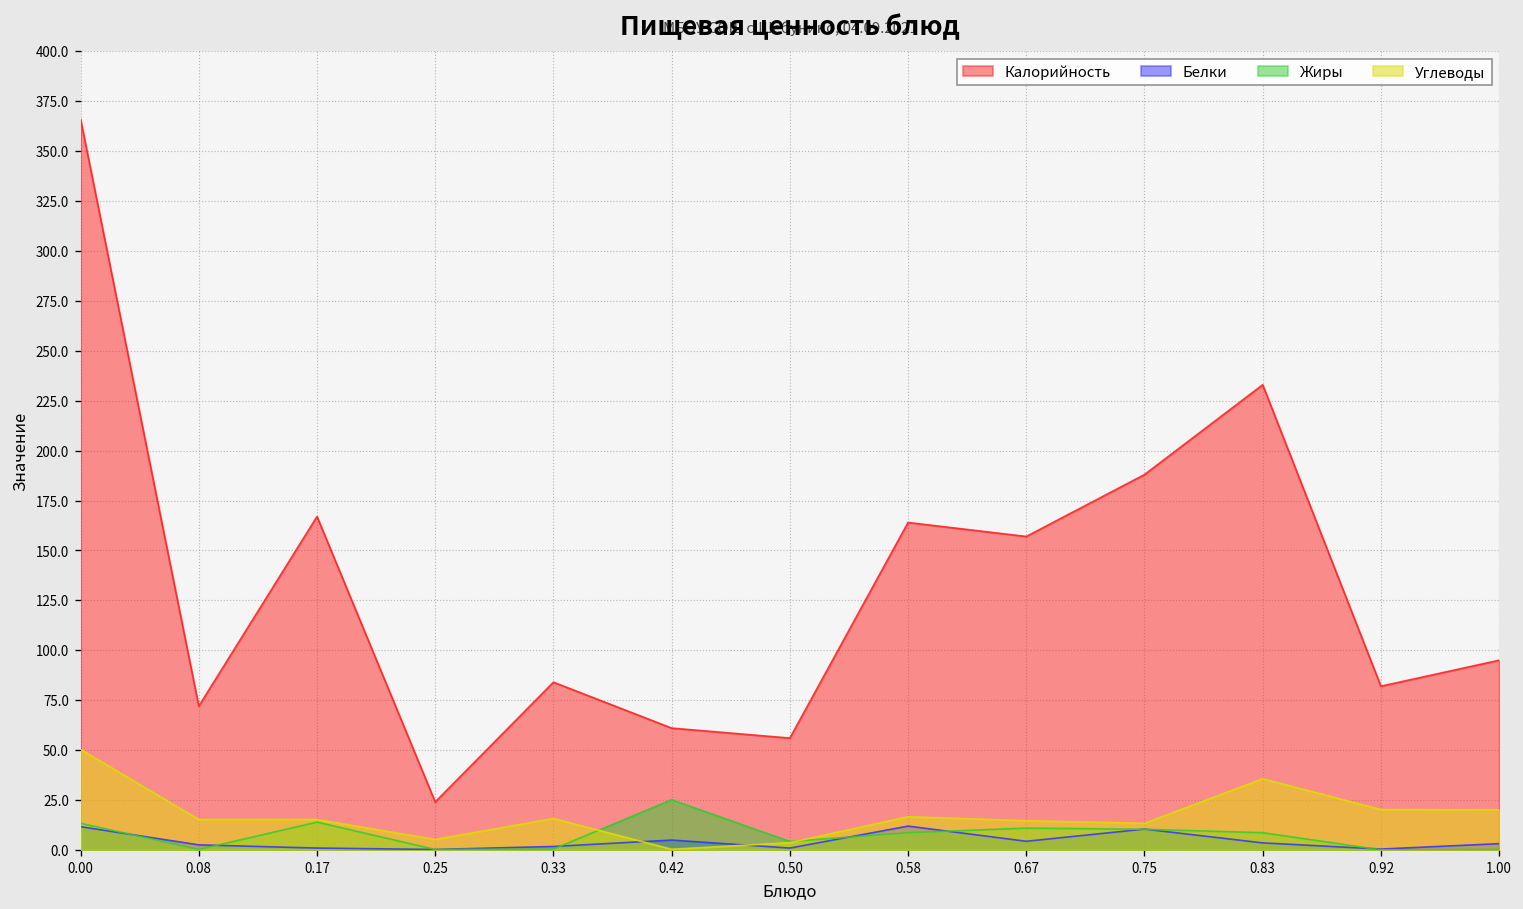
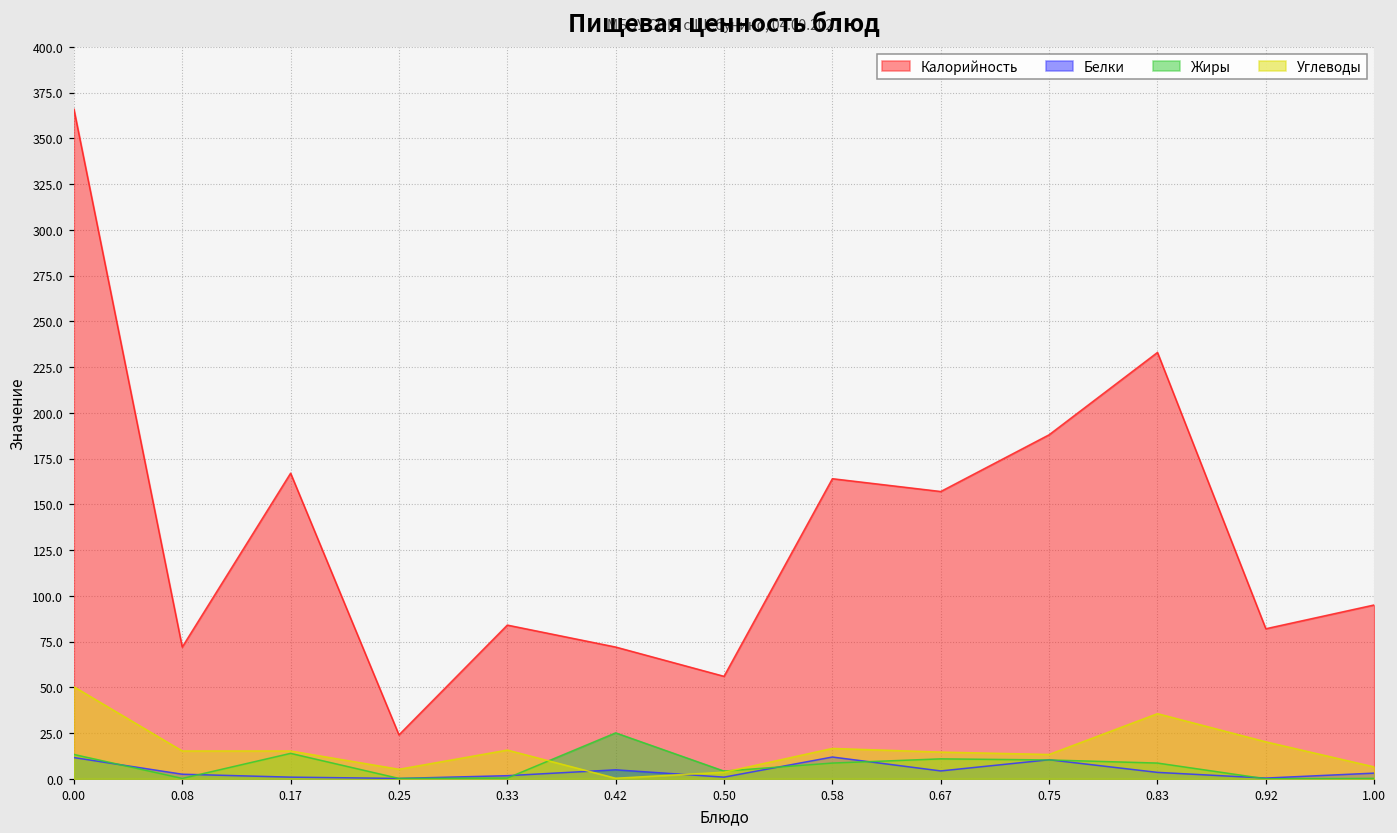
  {
    "Калорийность": {
      "0.00": 366,
      "0.08": 72,
      "0.17": 167,
      "0.25": 24,
      "0.33": 84,
-     "0.42": 61,
+     "0.42": 72,
      "0.50": 56,
      "0.58": 164,
      "0.67": 157,
      "0.75": 188,
      "0.83": 233,
      "0.92": 82,
      "1.00": 95
    },
    "Белки": {
      "0.00": 12,
      "0.08": 3,
      "0.17": 1,
      "0.42": 5,
      "0.50": 1,
      "0.58": 12,
      "0.67": 4,
      "0.83": 4,
      "1.00": 3
    },
    "Жиры": {
      "0.00": 13,
      "0.08": 0,
      "0.42": 25,
      "0.58": 9,
      "0.67": 11,
      "0.83": 9,
      "1.00": 0
    },
    "Углеводы": {
      "0.00": 50,
      "0.08": 15,
      "0.25": 5,
      "0.33": 16,
      "0.42": 0,
      "0.58": 17,
      "0.67": 15,
      "0.75": 13,
      "0.83": 36,
      "0.92": 20,
-     "1.00": 20
+     "1.00": 7
    }
  }
